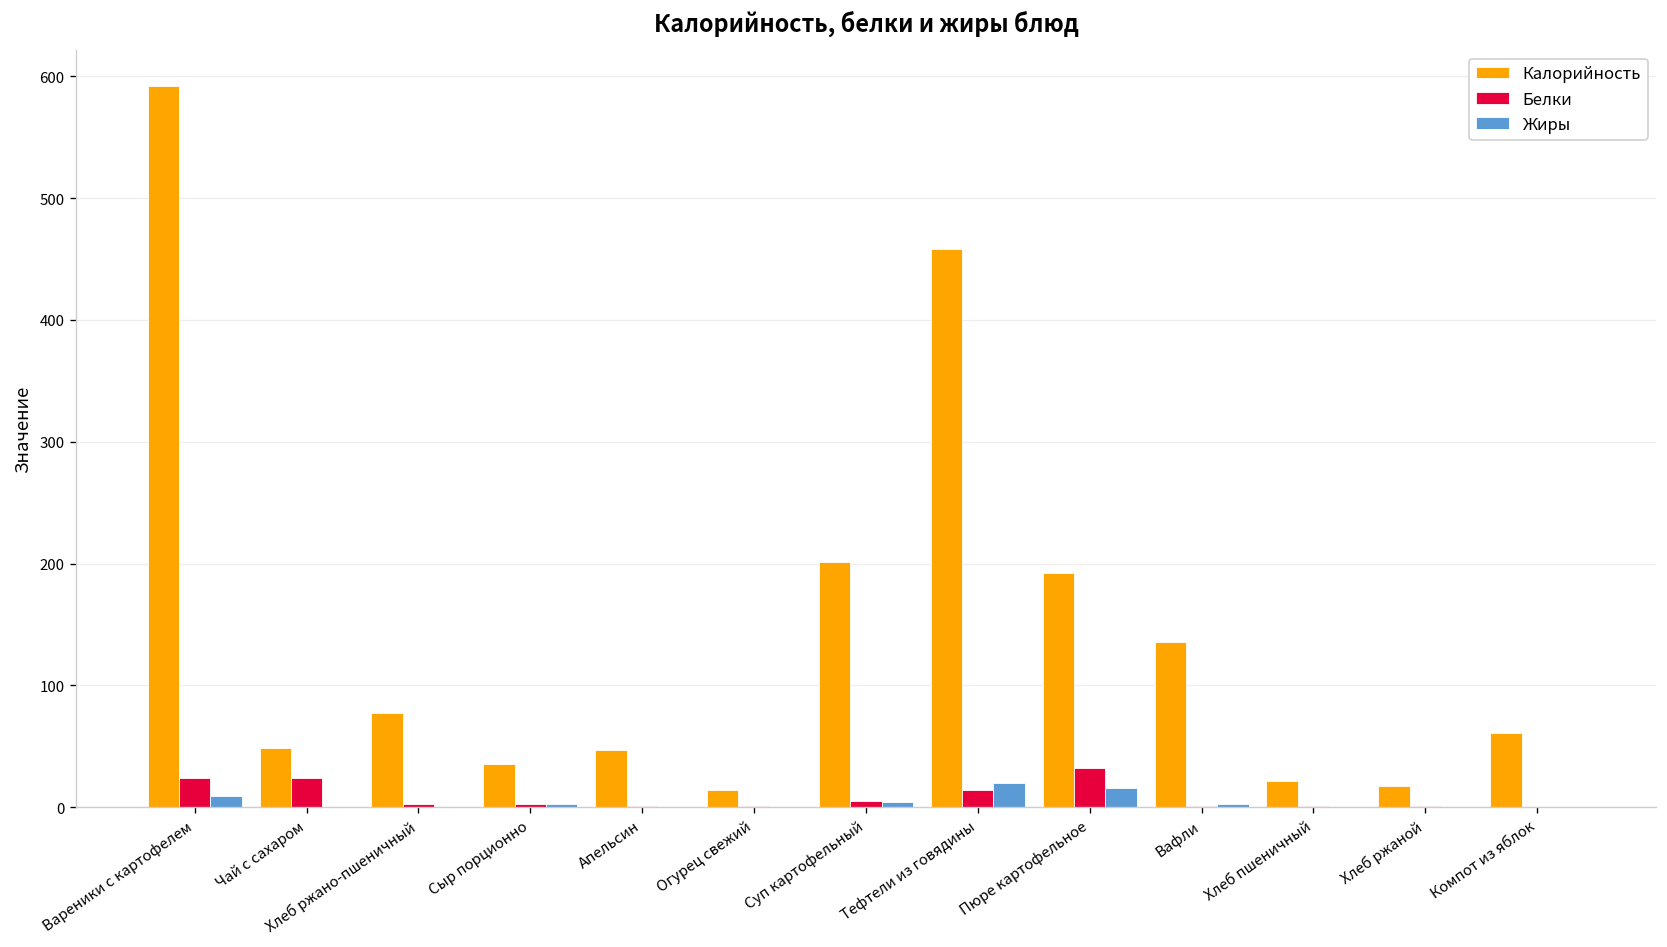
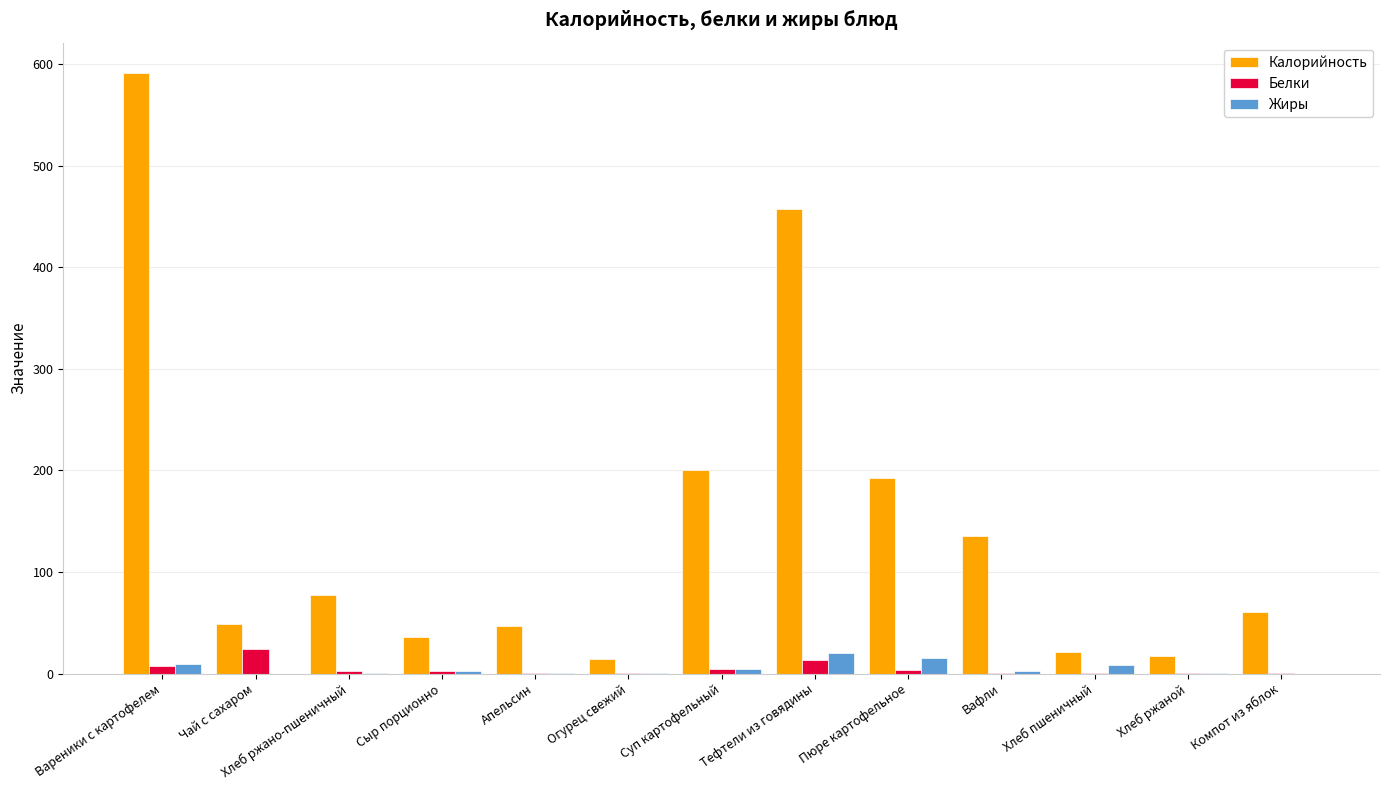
  {
    "Калорийность": {
      "Вареники с картофелем": 592,
      "Чай с сахаром": 49,
      "Хлеб ржано-пшеничный": 77,
      "Сыр порционно": 36,
      "Апельсин": 47,
      "Огурец свежий": 14,
      "Суп картофельный": 201,
      "Тефтели из говядины": 458,
      "Пюре картофельное": 193,
      "Вафли": 136,
      "Хлеб пшеничный": 21,
      "Хлеб ржаной": 17,
      "Компот из яблок": 61
    },
    "Белки": {
-     "Вареники с картофелем": 24,
+     "Вареники с картофелем": 7,
      "Чай с сахаром": 24,
      "Хлеб ржано-пшеничный": 3,
      "Суп картофельный": 5,
      "Тефтели из говядины": 14,
-     "Пюре картофельное": 32
+     "Пюре картофельное": 4
    },
    "Жиры": {
      "Вареники с картофелем": 9,
      "Чай с сахаром": 0,
      "Сыр порционно": 3,
      "Суп картофельный": 4,
      "Тефтели из говядины": 20,
      "Пюре картофельное": 15,
-     "Хлеб пшеничный": 0,
+     "Хлеб пшеничный": 9,
      "Компот из яблок": 0
    }
  }
